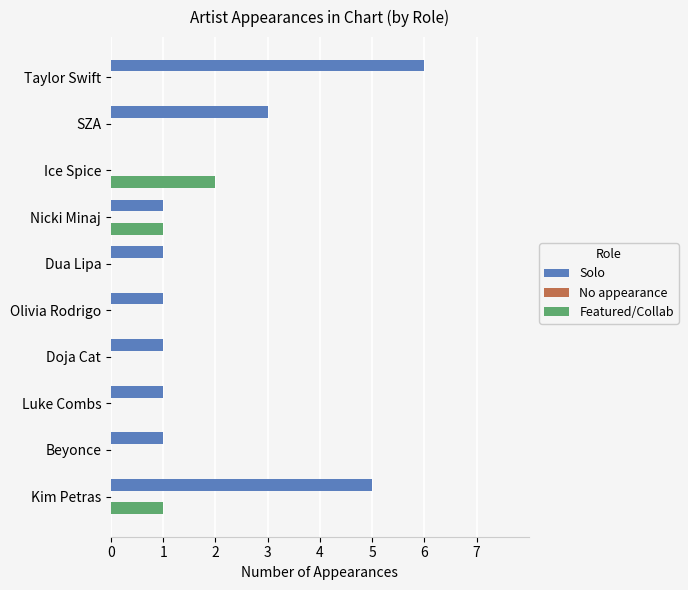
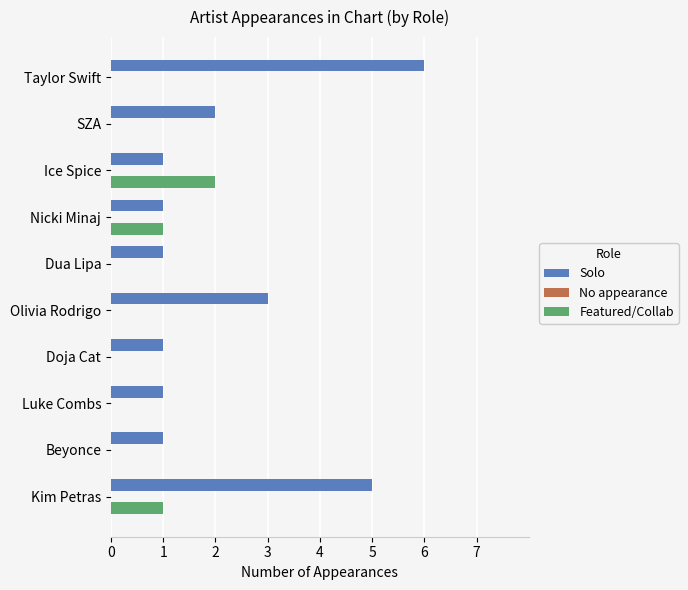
  {
    "Solo": {
      "Taylor Swift": 6,
-     "SZA": 3,
-     "Ice Spice": 0,
+     "SZA": 2,
+     "Ice Spice": 1,
      "Nicki Minaj": 1,
      "Dua Lipa": 1,
-     "Olivia Rodrigo": 1,
+     "Olivia Rodrigo": 3,
      "Doja Cat": 1,
      "Luke Combs": 1,
      "Beyonce": 1,
      "Kim Petras": 5
    },
    "No appearance": {
      "Taylor Swift": 0,
      "SZA": 0,
      "Ice Spice": 0,
      "Nicki Minaj": 0,
      "Dua Lipa": 0,
      "Olivia Rodrigo": 0,
      "Doja Cat": 0,
      "Luke Combs": 0,
      "Beyonce": 0,
      "Kim Petras": 0
    },
    "Featured/Collab": {
      "Taylor Swift": 0,
      "SZA": 0,
      "Ice Spice": 2,
      "Nicki Minaj": 1,
      "Dua Lipa": 0,
      "Olivia Rodrigo": 0,
      "Doja Cat": 0,
      "Luke Combs": 0,
      "Beyonce": 0,
      "Kim Petras": 1
    }
  }
